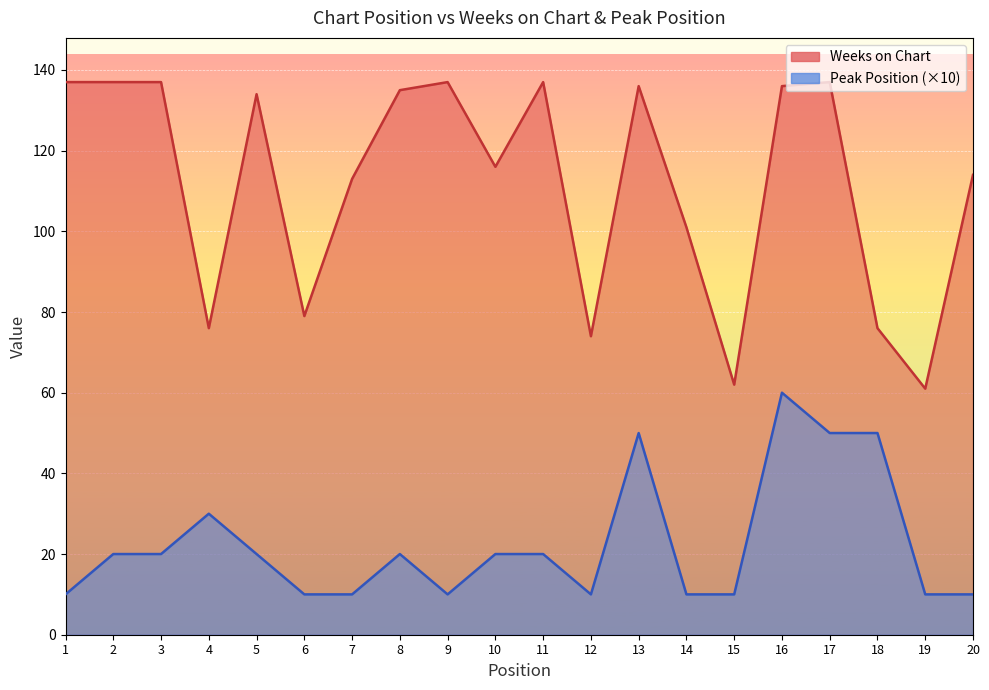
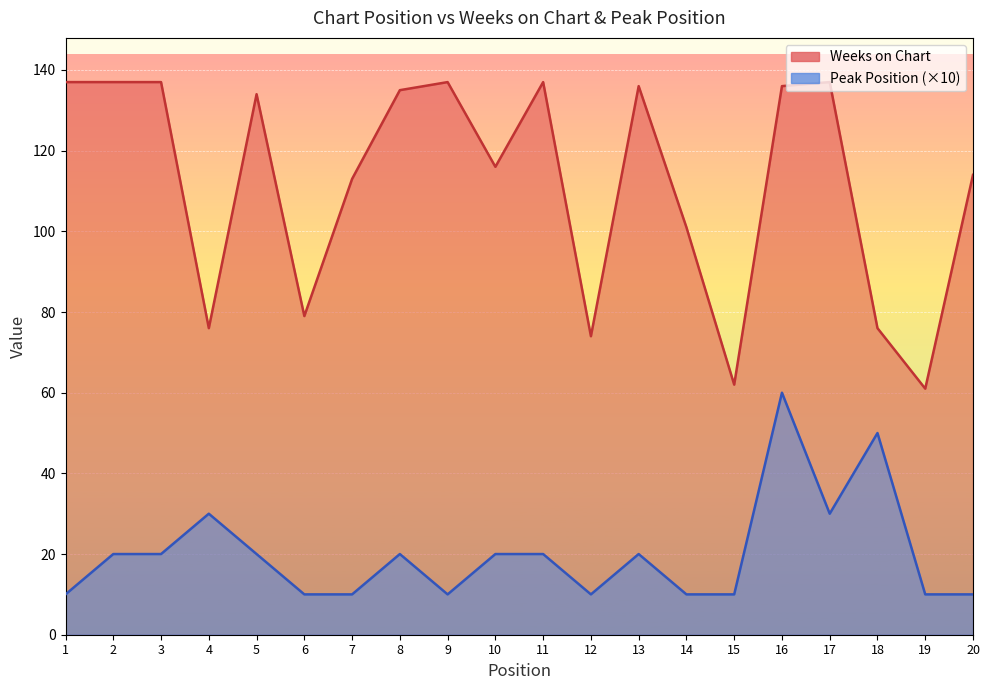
  {
    "Weeks on Chart": {
      "1": 137,
      "2": 137,
      "3": 137,
      "4": 76,
      "5": 134,
      "6": 79,
      "7": 113,
      "8": 135,
      "9": 137,
      "10": 116,
      "11": 137,
      "12": 74,
      "13": 136,
      "14": 101,
      "15": 62,
      "16": 136,
      "18": 76,
      "19": 61,
      "20": 114
    },
    "Peak Position (×10)": {
      "1": 10,
      "2": 20,
      "3": 20,
      "4": 30,
      "5": 20,
      "6": 10,
      "7": 10,
      "8": 20,
      "9": 10,
      "10": 20,
      "11": 20,
      "12": 10,
-     "13": 50,
+     "13": 20,
      "14": 10,
      "15": 10,
      "16": 60,
-     "17": 50,
+     "17": 30,
      "18": 50,
      "19": 10,
      "20": 10
    }
  }
